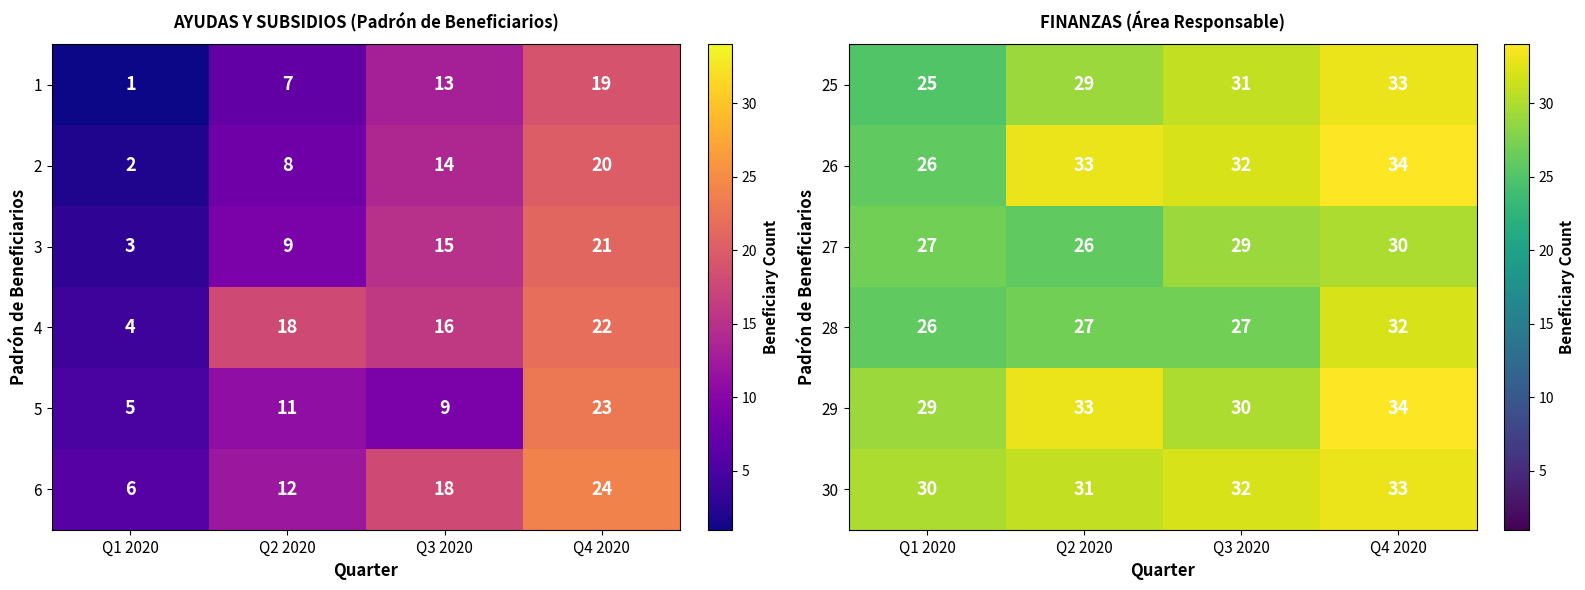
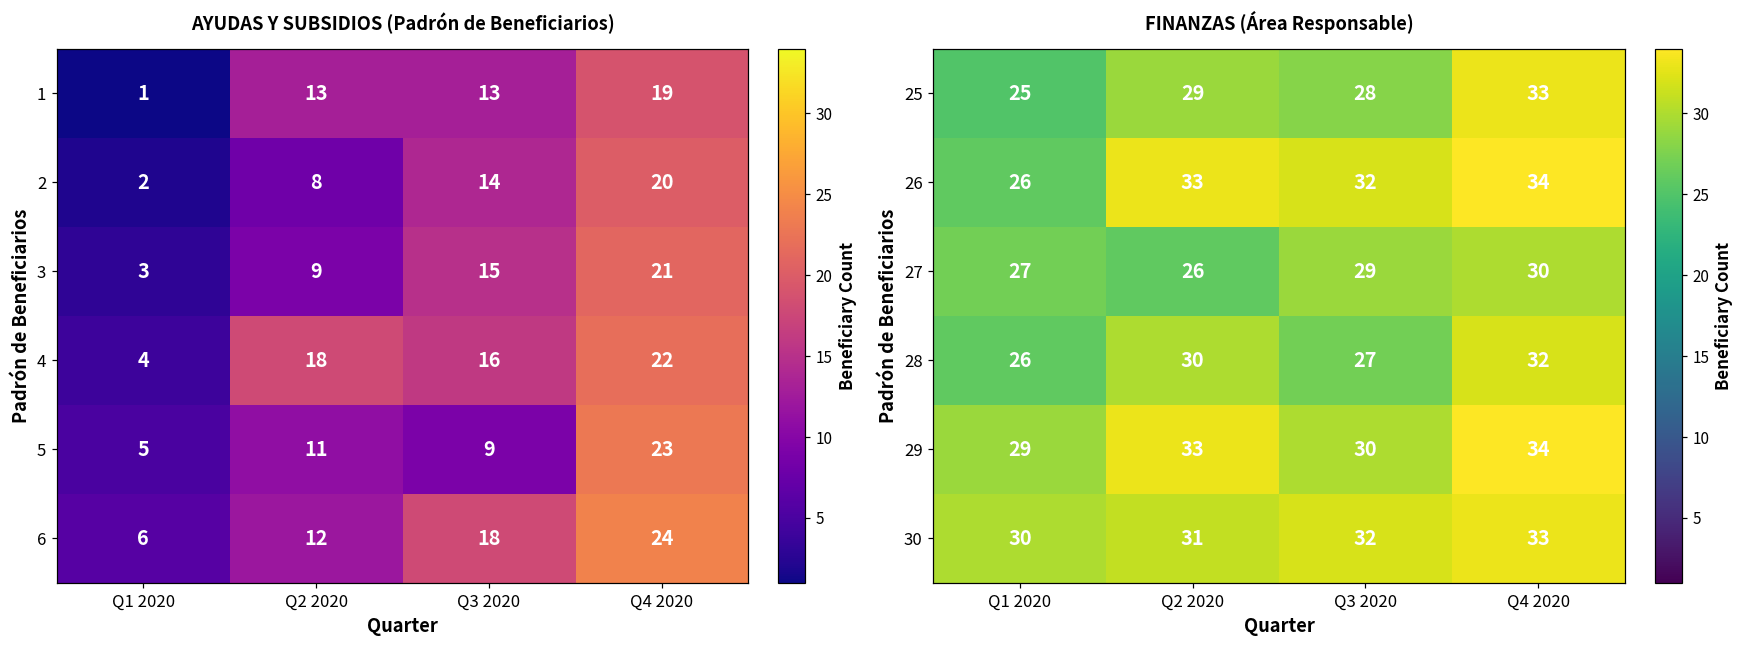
  {
    "AYUDAS Y SUBSIDIOS (Padrón de Beneficiarios)": {
      "1": {
        "Q1 2020": 1,
-       "Q2 2020": 7,
+       "Q2 2020": 13,
        "Q3 2020": 13,
        "Q4 2020": 19
      },
      "2": {
        "Q1 2020": 2,
        "Q2 2020": 8,
        "Q3 2020": 14,
        "Q4 2020": 20
      },
      "3": {
        "Q1 2020": 3,
        "Q2 2020": 9,
        "Q3 2020": 15,
        "Q4 2020": 21
      },
      "4": {
        "Q1 2020": 4,
        "Q2 2020": 18,
        "Q3 2020": 16,
        "Q4 2020": 22
      },
      "5": {
        "Q1 2020": 5,
        "Q2 2020": 11,
        "Q3 2020": 9,
        "Q4 2020": 23
      },
      "6": {
        "Q1 2020": 6,
        "Q2 2020": 12,
        "Q3 2020": 18,
        "Q4 2020": 24
      }
    },
    "FINANZAS (Área Responsable)": {
      "25": {
        "Q1 2020": 25,
        "Q2 2020": 29,
-       "Q3 2020": 31,
+       "Q3 2020": 28,
        "Q4 2020": 33
      },
      "26": {
        "Q1 2020": 26,
        "Q2 2020": 33,
        "Q3 2020": 32,
        "Q4 2020": 34
      },
      "27": {
        "Q1 2020": 27,
        "Q2 2020": 26,
        "Q3 2020": 29,
        "Q4 2020": 30
      },
      "28": {
        "Q1 2020": 26,
-       "Q2 2020": 27,
+       "Q2 2020": 30,
        "Q3 2020": 27,
        "Q4 2020": 32
      },
      "29": {
        "Q1 2020": 29,
        "Q2 2020": 33,
        "Q3 2020": 30,
        "Q4 2020": 34
      },
      "30": {
        "Q1 2020": 30,
        "Q2 2020": 31,
        "Q3 2020": 32,
        "Q4 2020": 33
      }
    }
  }
